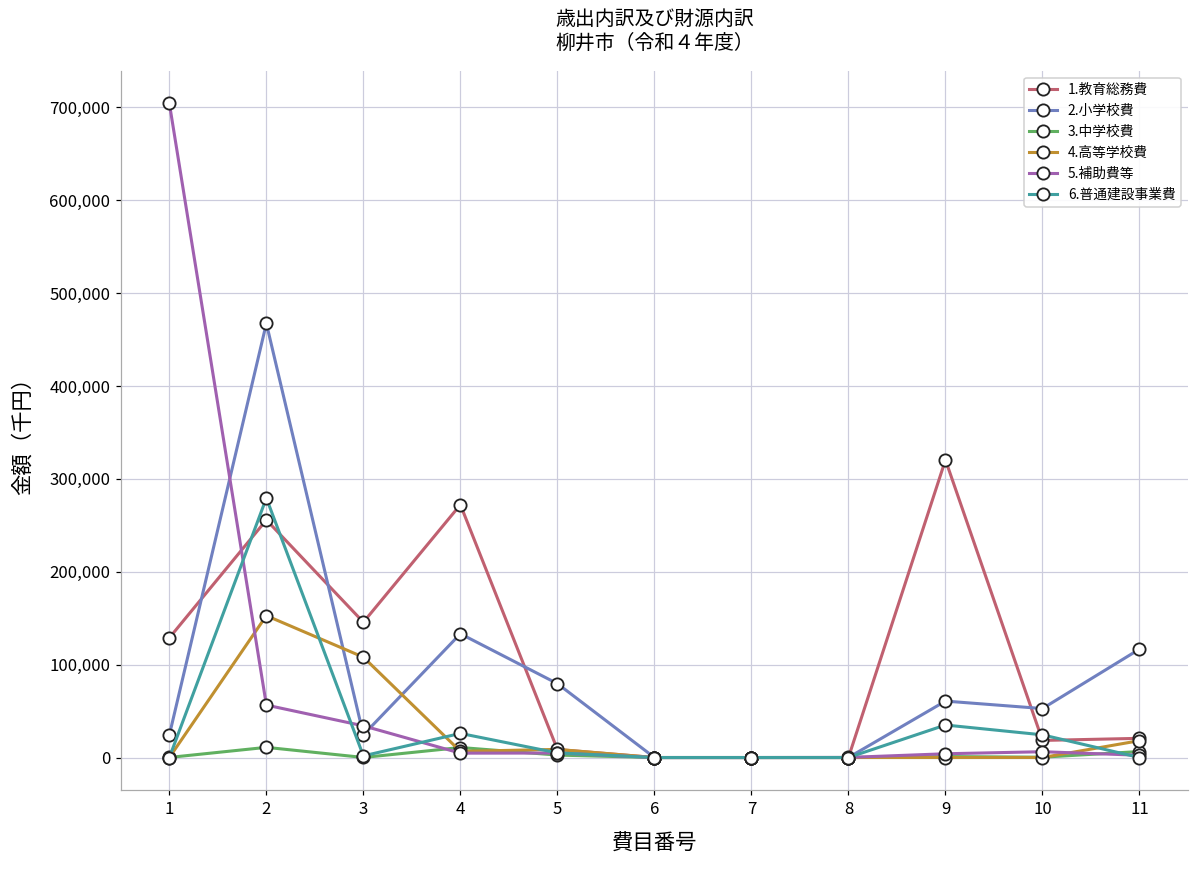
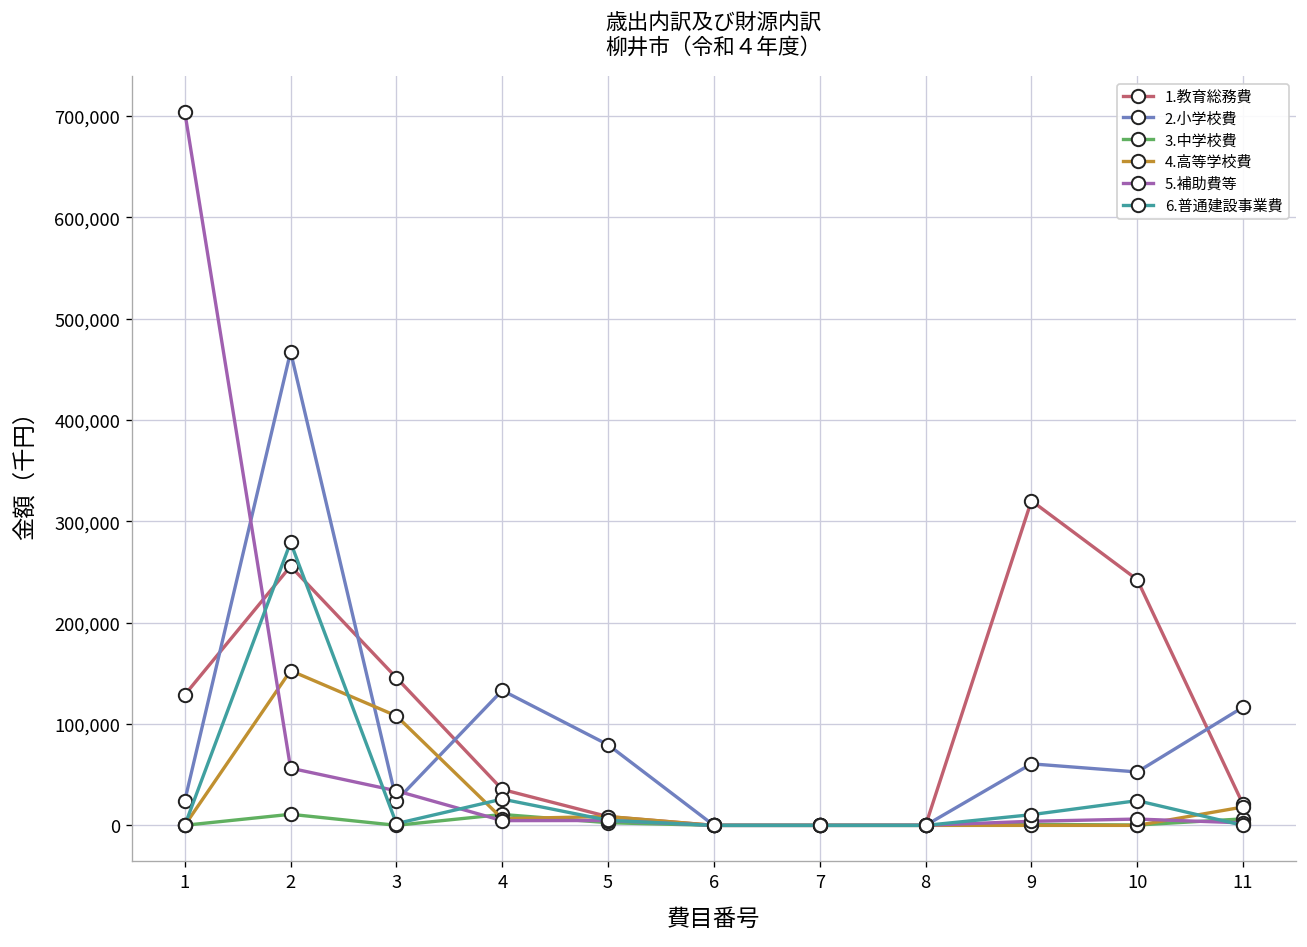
  {
    "1.教育総務費": {
      "1": "130,000",
      "2": "260,000",
      "3": "150,000",
-     "4": "270,000",
+     "4": "40,000",
      "9": "320,000",
-     "10": "20,000"
+     "10": "240,000"
    },
    "3.中学校費": {
      "2": "10,000",
      "4": "10,000",
      "11": "10,000"
    },
    "4.高等学校費": {
      "2": "150,000",
      "3": "110,000"
    },
    "6.普通建設事業費": {
      "2": "280,000",
      "4": "30,000",
-     "9": "30,000",
+     "9": "10,000",
      "10": "20,000"
    }
  }
